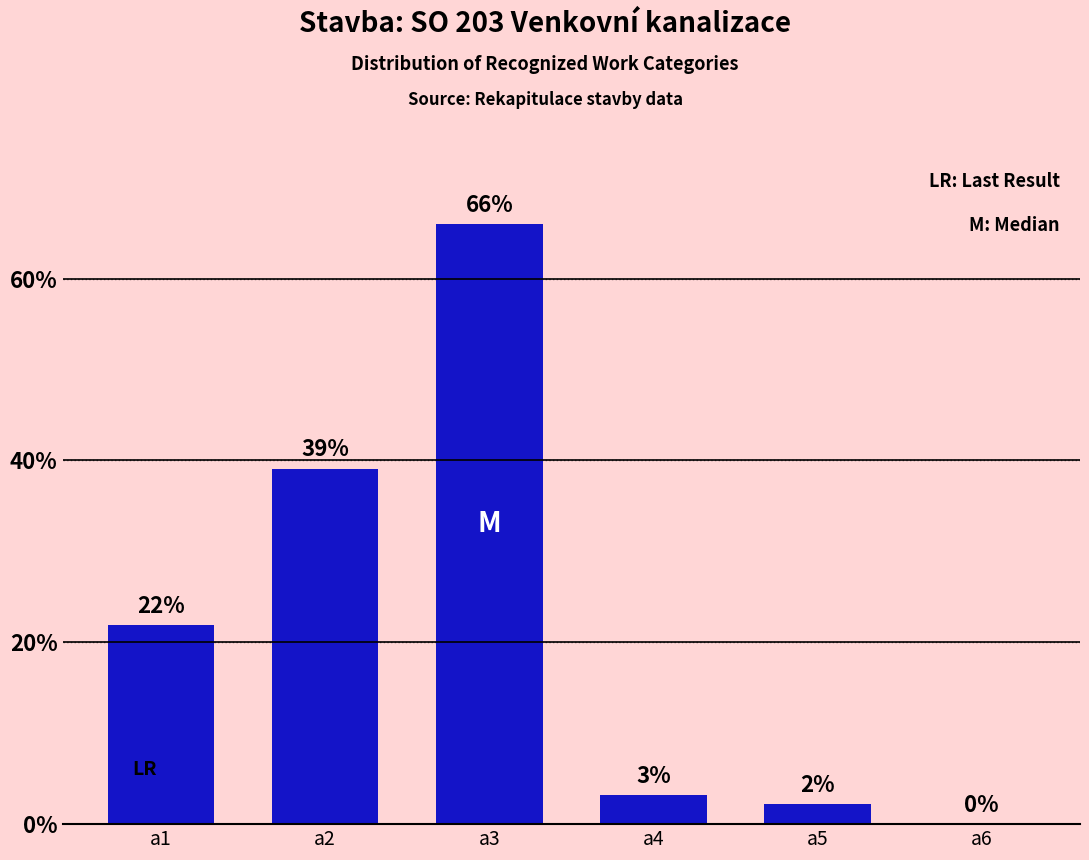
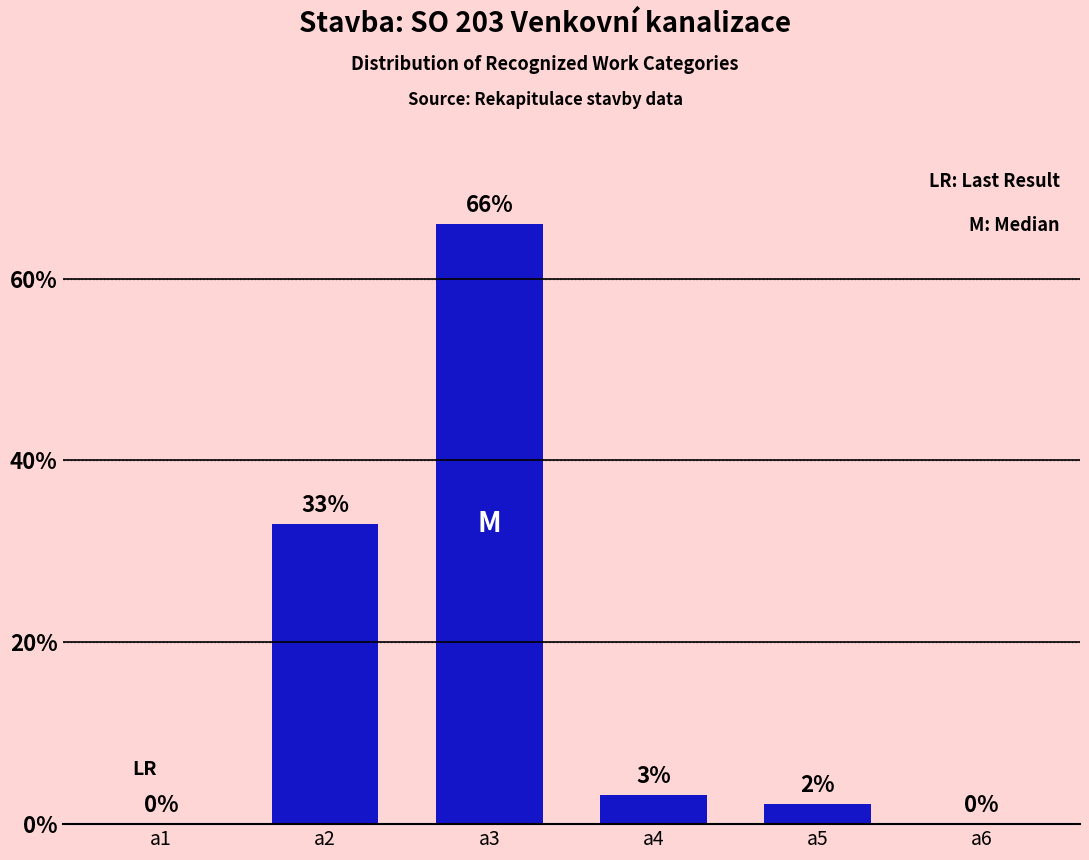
  {
-   "a1": "22%",
-   "a2": "39%",
+   "a1": "0%",
+   "a2": "33%",
    "a3": "66%",
    "a4": "3%",
    "a5": "2%",
    "a6": "0%"
  }
